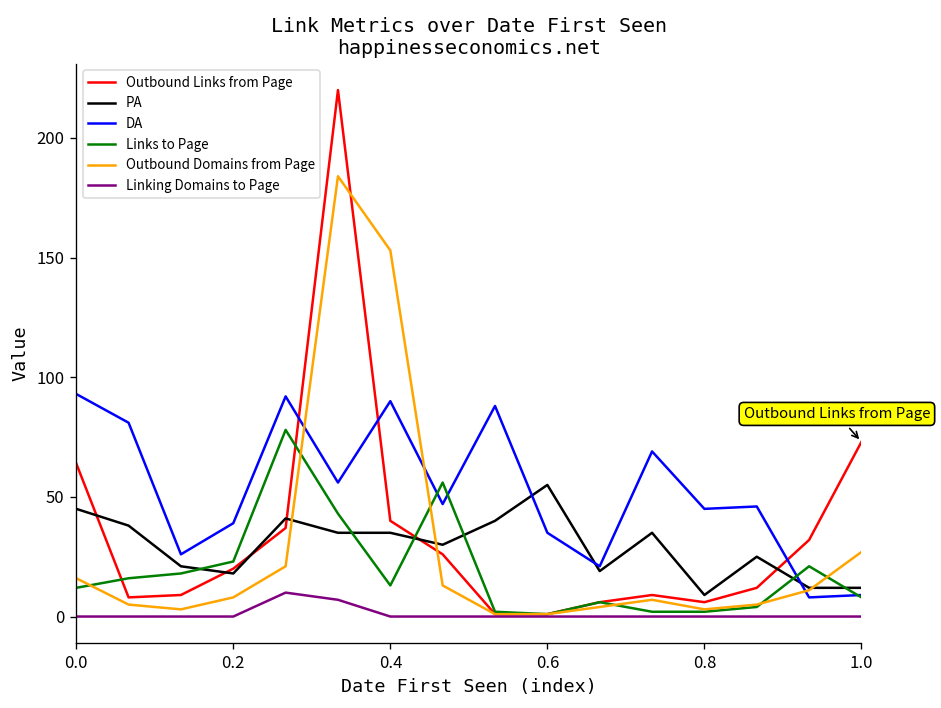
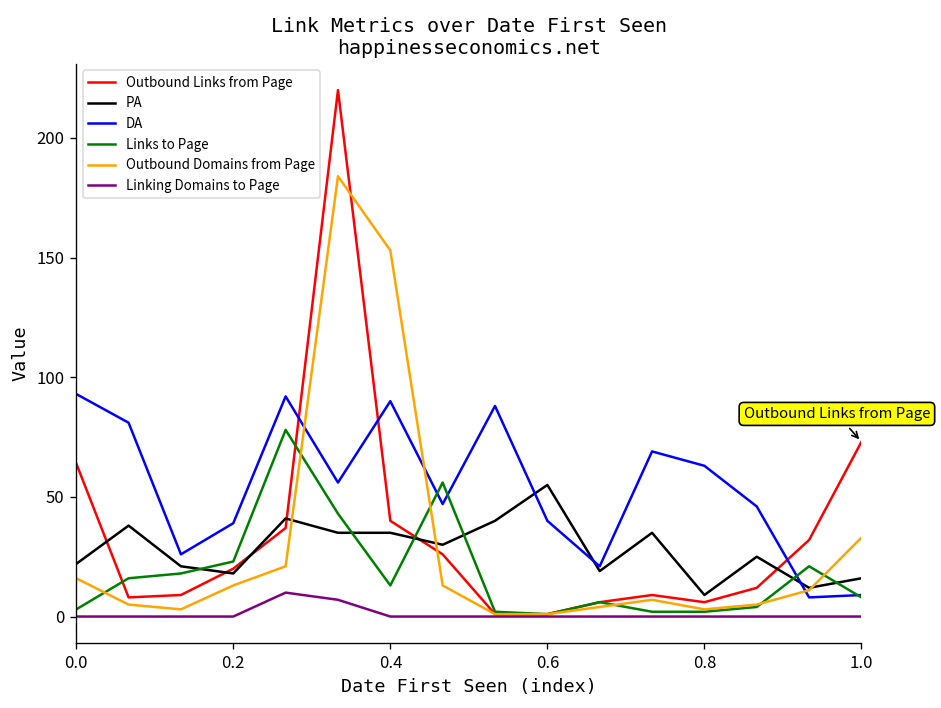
  {
    "Outbound Links from Page": {
      "0.0": 64,
      "0.2": 20,
      "0.4": 40,
      "0.8": 6,
      "1.0": 73
    },
    "PA": {
-     "0.0": 45,
+     "0.0": 22,
      "0.2": 18,
      "0.4": 35,
      "0.6": 55,
      "0.8": 9,
-     "1.0": 12
+     "1.0": 16
    },
    "DA": {
      "0.0": 93,
      "0.2": 39,
      "0.4": 90,
-     "0.6": 35,
-     "0.8": 45
+     "0.6": 40,
+     "0.8": 63
    },
    "Links to Page": {
-     "0.0": 12,
+     "0.0": 3,
      "0.2": 23,
      "0.4": 13
    },
    "Outbound Domains from Page": {
      "0.0": 16,
-     "0.2": 8,
+     "0.2": 13,
      "0.4": 153,
-     "1.0": 27
+     "1.0": 33
    },
    "Linking Domains to Page": {
      "0.0": 0,
      "0.2": 0,
      "0.4": 0,
      "0.8": 0,
      "1.0": 0
    }
  }
